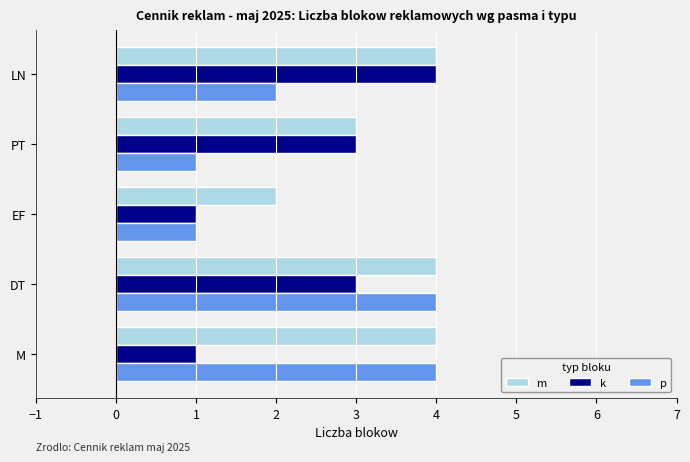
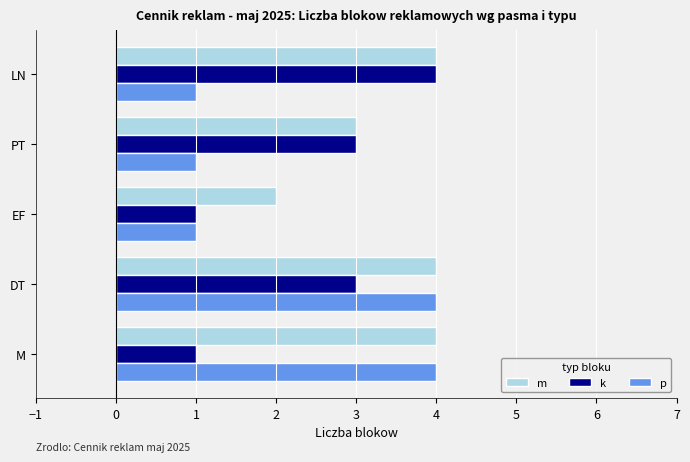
  {
    "m": {
      "LN": 4,
      "PT": 3,
      "EF": 2,
      "DT": 4,
      "M": 4
    },
    "k": {
      "LN": 4,
      "PT": 3,
      "EF": 1,
      "DT": 3,
      "M": 1
    },
    "p": {
-     "LN": 2,
+     "LN": 1,
      "PT": 1,
      "EF": 1,
      "DT": 4,
      "M": 4
    }
  }
